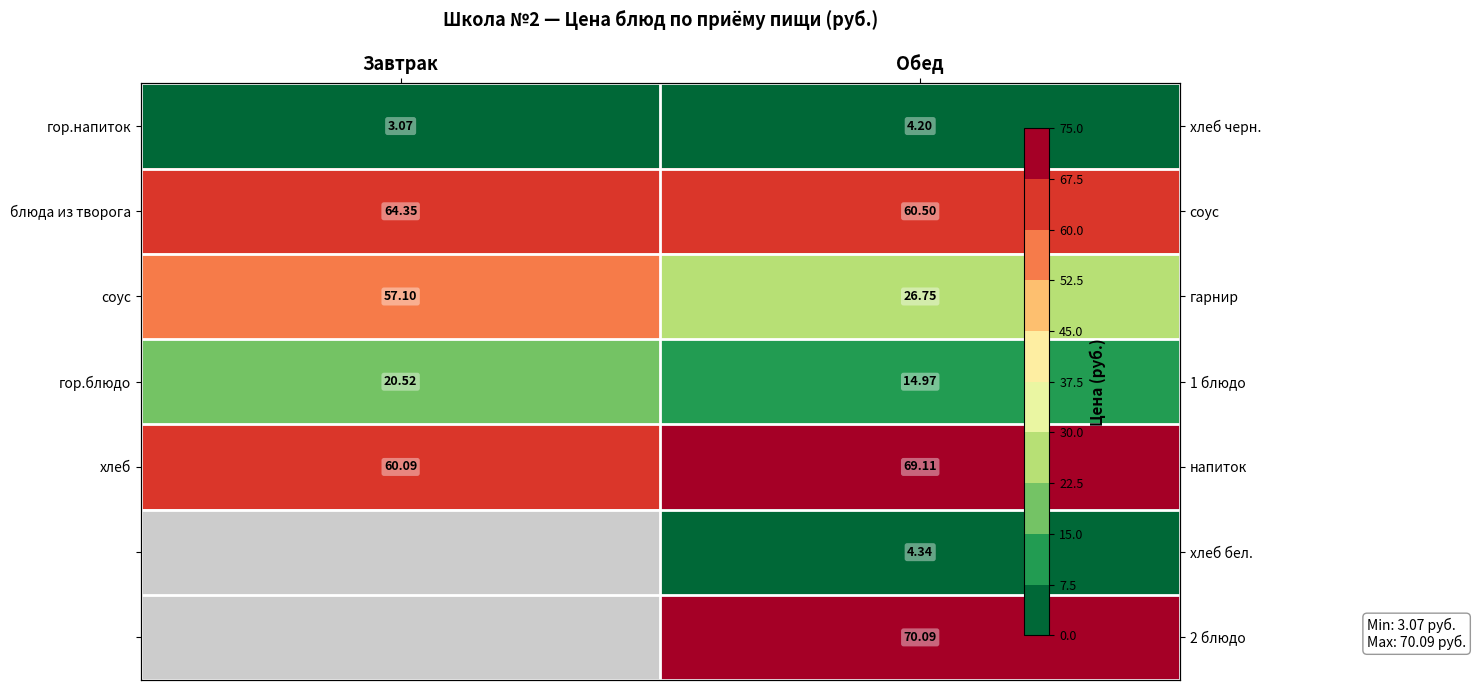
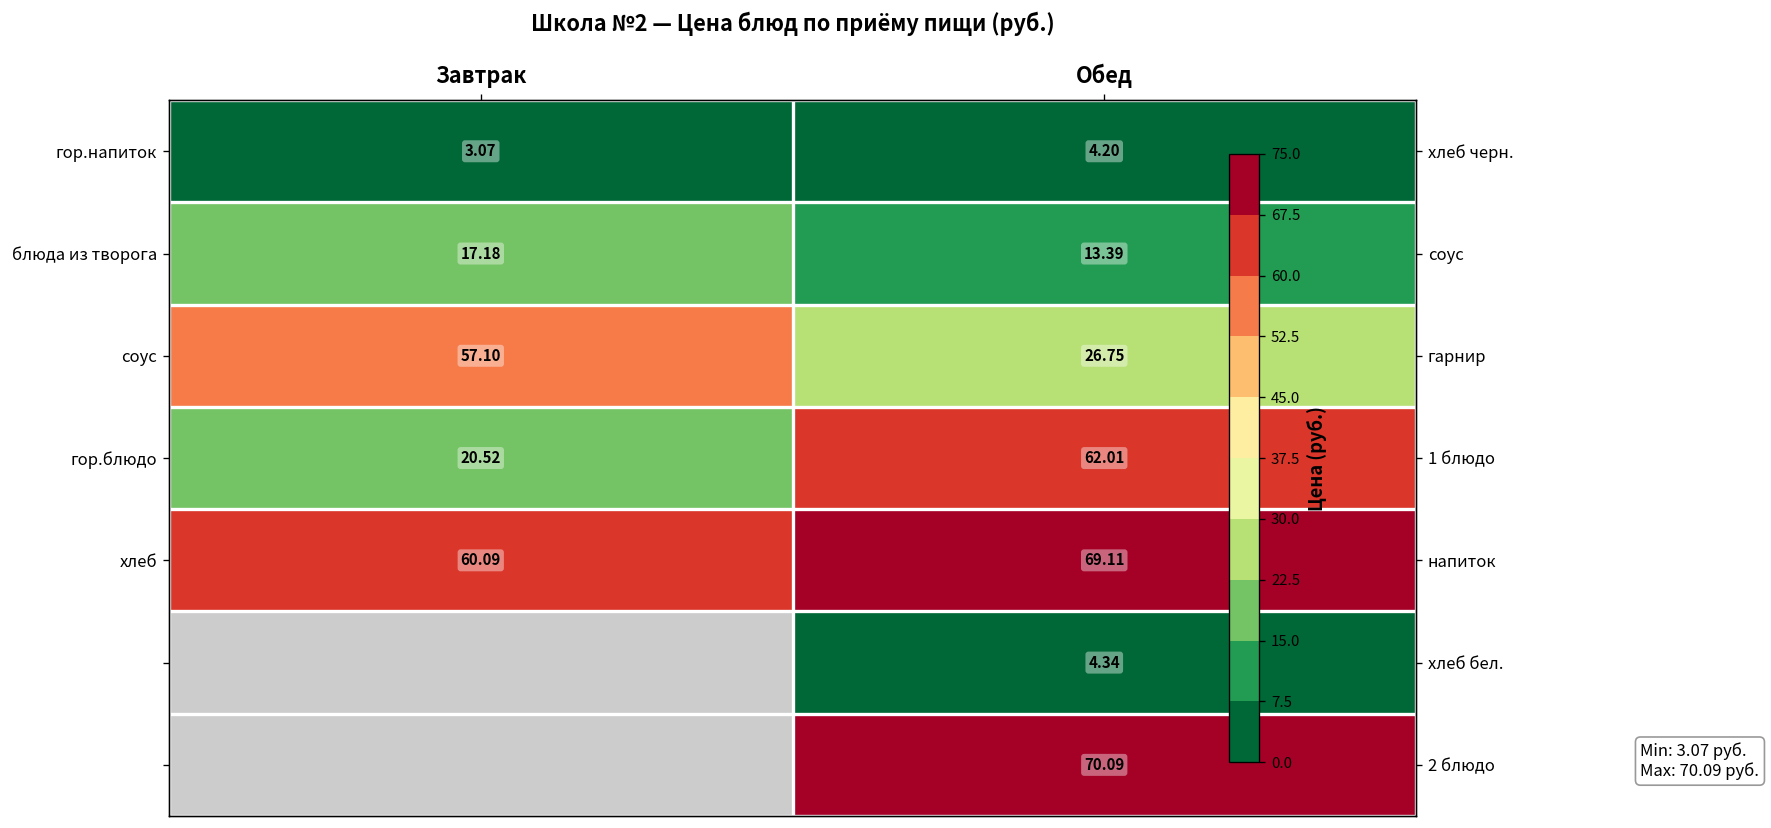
  {
    "блюда из творога": {
-     "Завтрак": 64.35,
-     "Обед": 60.50
+     "Завтрак": 17.18,
+     "Обед": 13.39
    },
    "гор.блюдо": {
-     "Обед": 14.97
+     "Обед": 62.01
    }
  }
